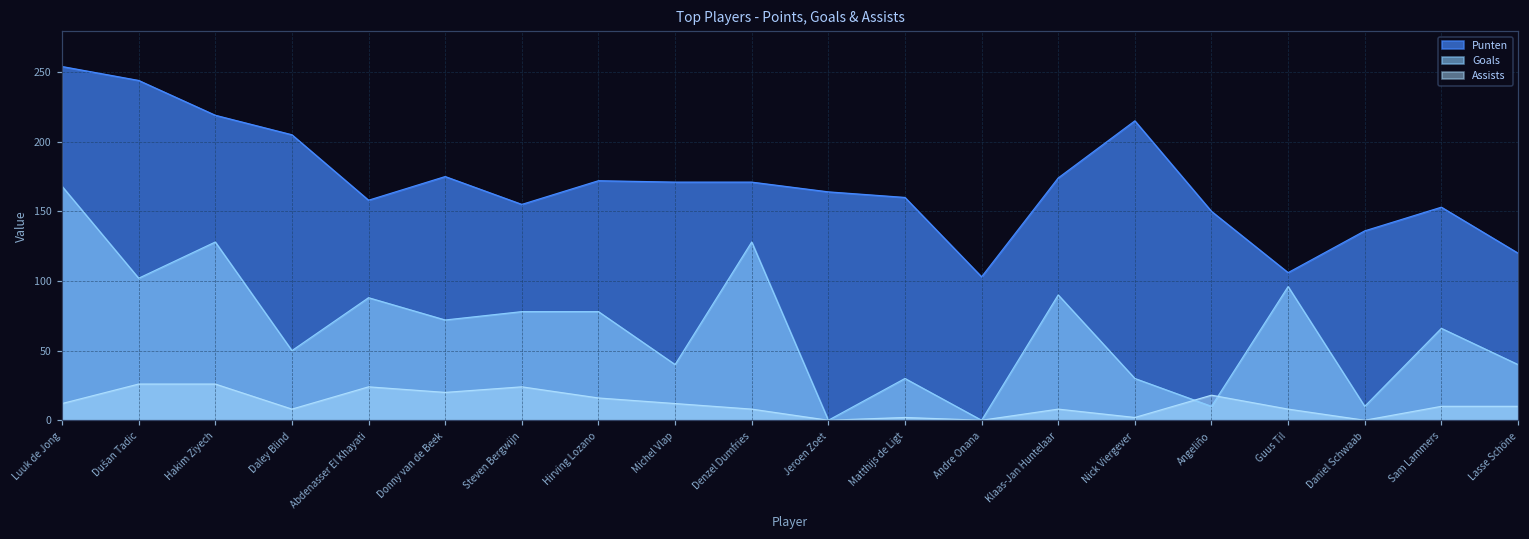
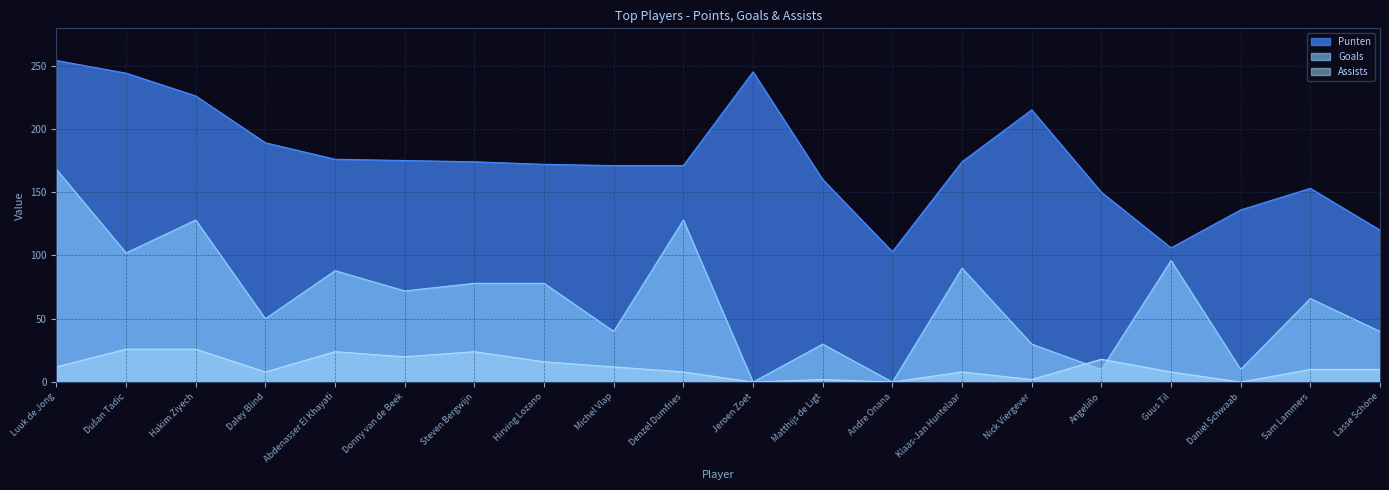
  {
    "Punten": {
      "Luuk de Jong": 254,
      "Dušan Tadic": 244,
-     "Hakim Ziyech": 219,
-     "Daley Blind": 205,
-     "Abdenasser El Khayati": 158,
+     "Hakim Ziyech": 226,
+     "Daley Blind": 189,
+     "Abdenasser El Khayati": 176,
      "Donny van de Beek": 175,
-     "Steven Bergwijn": 155,
+     "Steven Bergwijn": 174,
      "Hirving Lozano": 172,
      "Michel Vlap": 171,
      "Denzel Dumfries": 171,
-     "Jeroen Zoet": 164,
+     "Jeroen Zoet": 245,
      "Matthijs de Ligt": 160,
      "Andre Onana": 103,
      "Klaas-Jan Huntelaar": 174,
      "Nick Viergever": 215,
      "Angeliño": 150,
      "Guus Til": 106,
      "Daniel Schwaab": 136,
      "Sam Lammers": 153,
      "Lasse Schöne": 120
    }
  }
